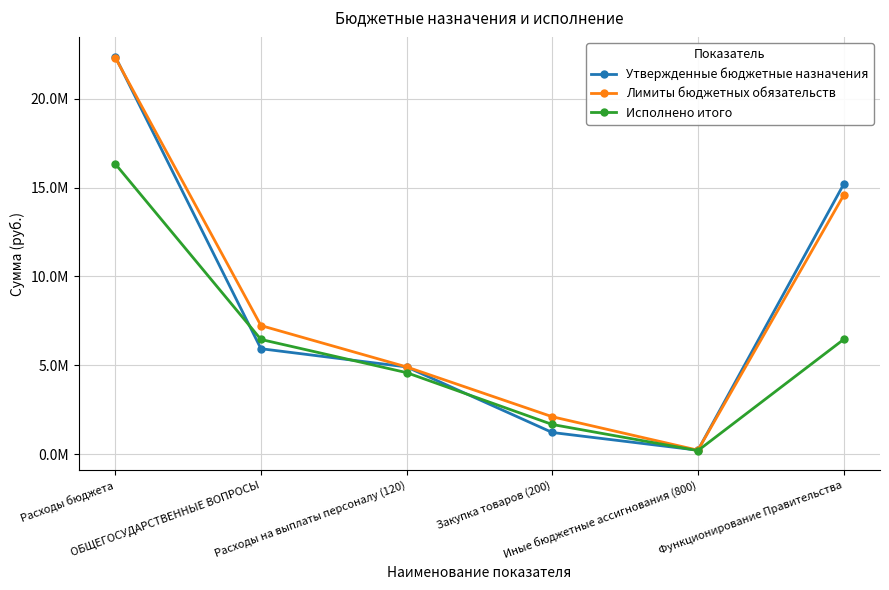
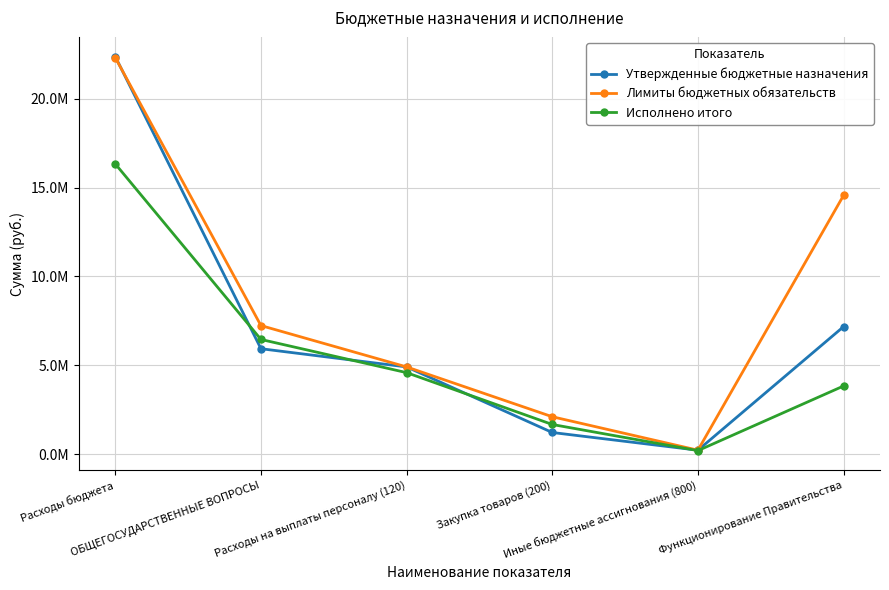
  {
    "Утвержденные бюджетные назначения": {
      "ОБЩЕГОСУДАРСТВЕННЫЕ ВОПРОСЫ": 5900000,
      "Закупка товаров (200)": 1200000,
-     "Функционирование Правительства": 15200000
+     "Функционирование Правительства": 7200000
    },
    "Лимиты бюджетных обязательств": {
      "ОБЩЕГОСУДАРСТВЕННЫЕ ВОПРОСЫ": 7200000,
      "Закупка товаров (200)": 2100000,
      "Функционирование Правительства": 14600000
    },
    "Исполнено итого": {
      "Расходы бюджета": 16300000,
      "ОБЩЕГОСУДАРСТВЕННЫЕ ВОПРОСЫ": 6500000,
      "Расходы на выплаты персоналу (120)": 4600000,
      "Закупка товаров (200)": 1700000,
-     "Функционирование Правительства": 6400000
+     "Функционирование Правительства": 3800000
    }
  }
